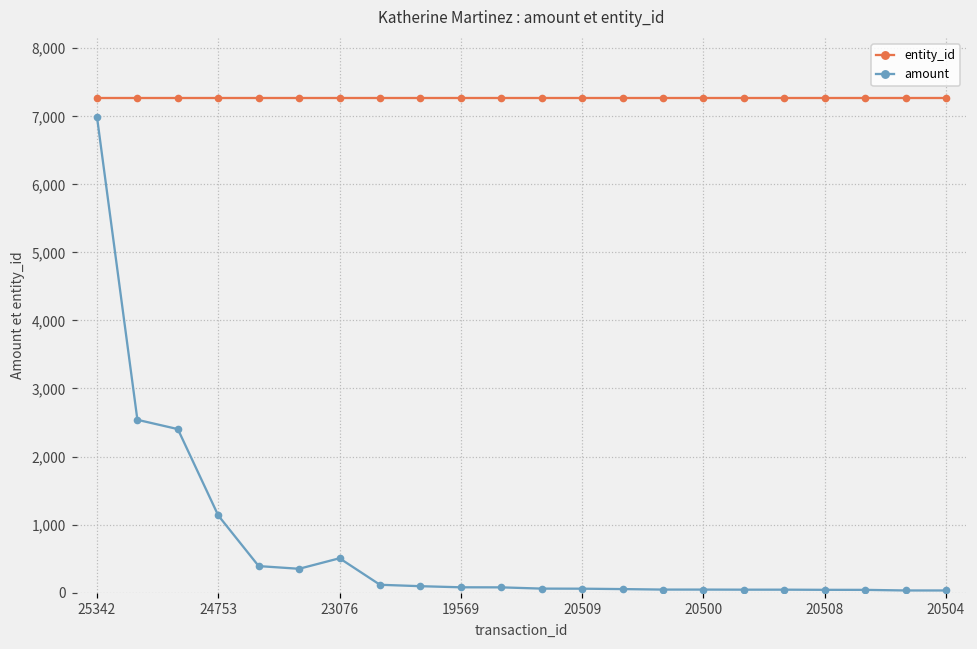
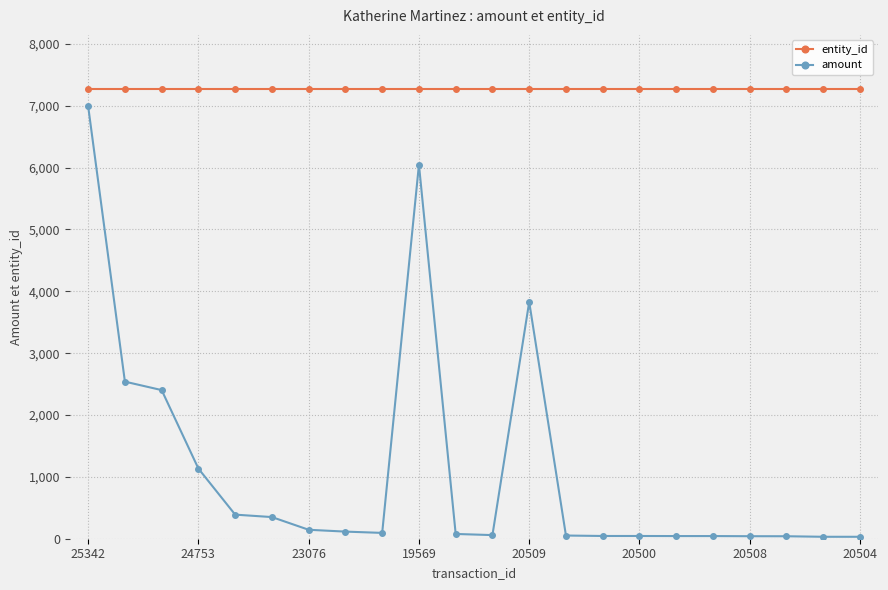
  {
    "entity_id": {
      "25342": "7,300",
      "24753": "7,300",
      "23076": "7,300",
      "19569": "7,300",
      "20509": "7,300",
      "20500": "7,300",
      "20508": "7,300",
      "20504": "7,300"
    },
    "amount": {
      "25342": "7,000",
      "24753": "1,100",
-     "23076": "500",
-     "19569": "100",
-     "20509": "100",
+     "23076": "100",
+     "19569": "6,000",
+     "20509": "3,800",
      "20500": "0",
      "20508": "0",
      "20504": "0"
    }
  }
